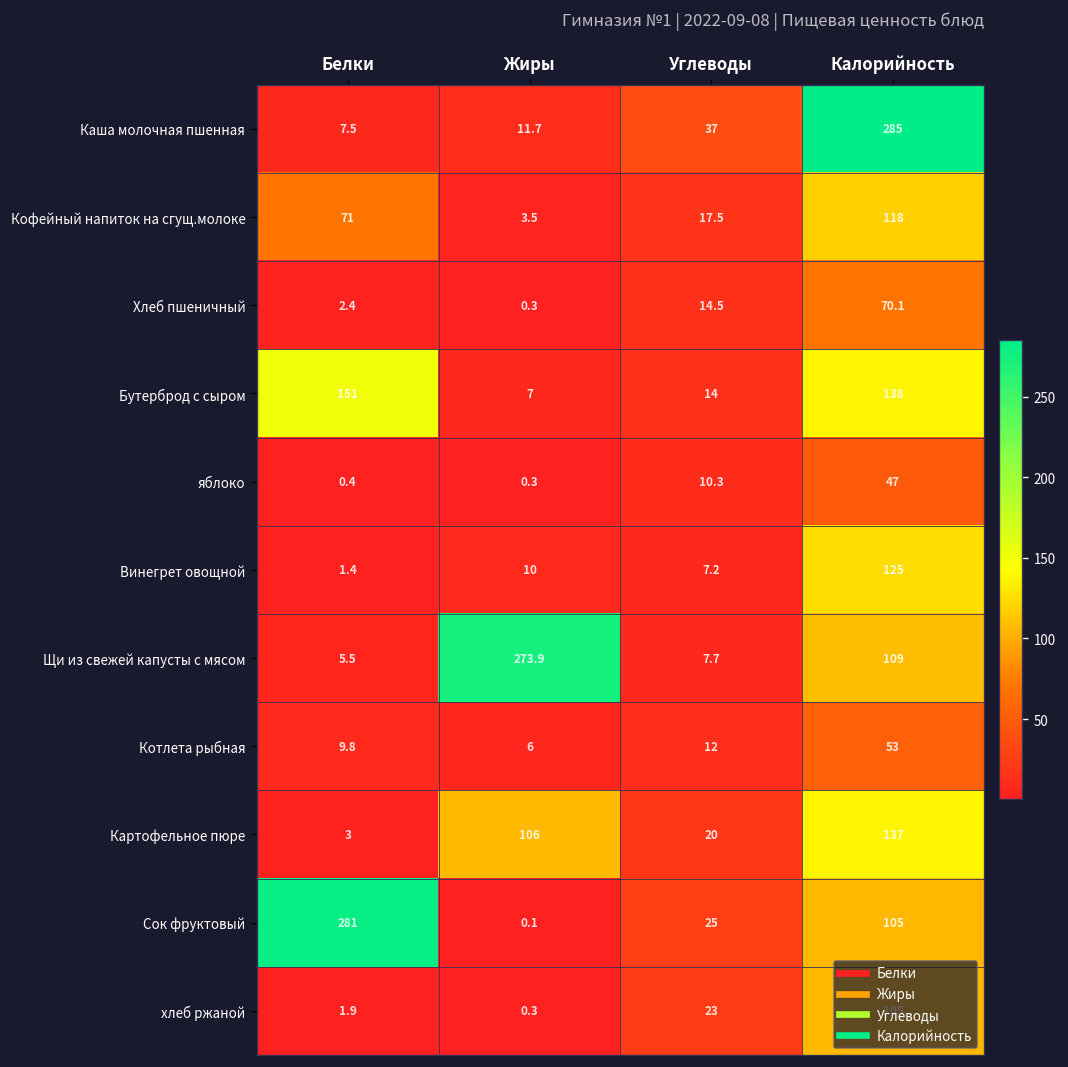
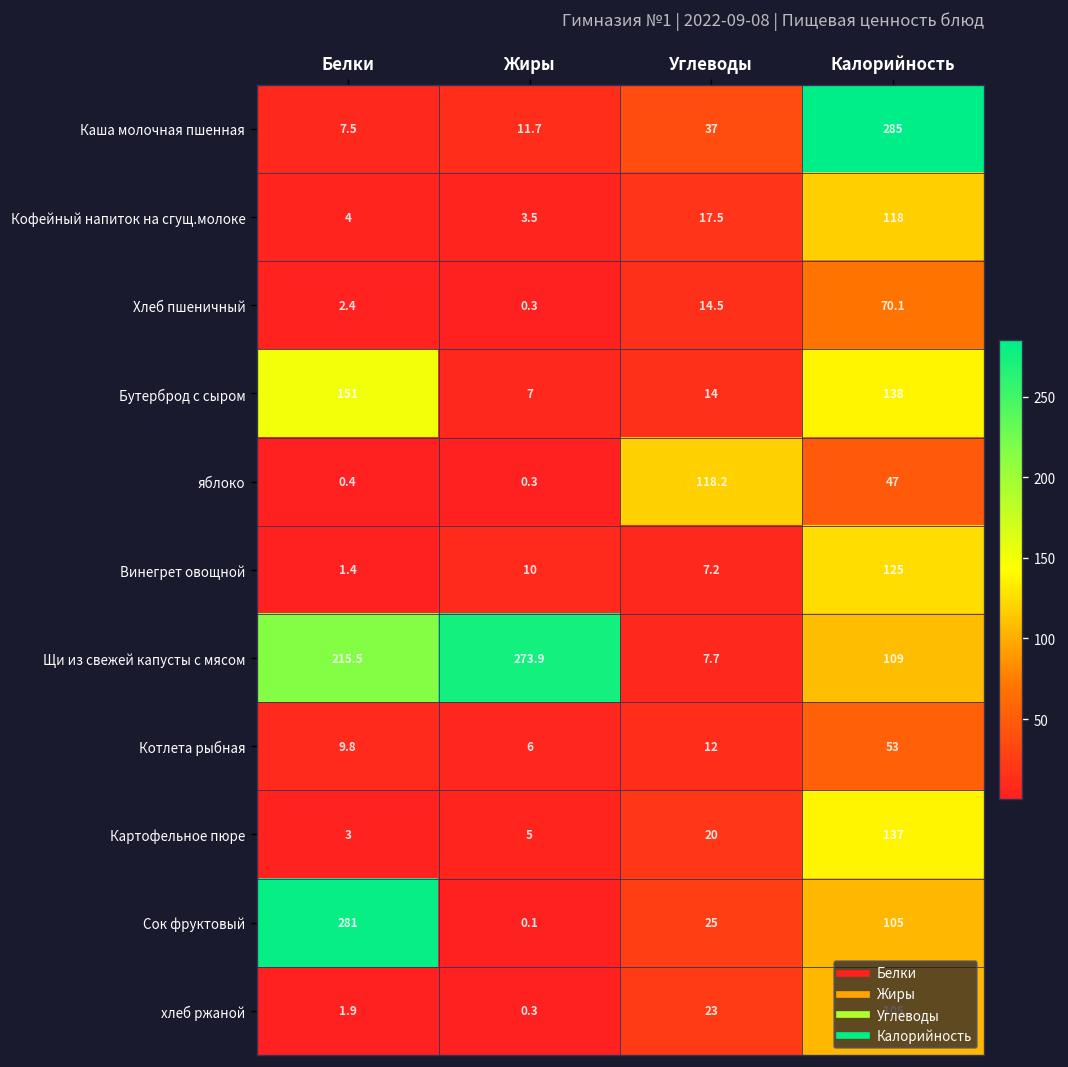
  {
    "Каша молочная пшенная": {
      "Белки": 7.5,
      "Жиры": 11.7,
      "Углеводы": 37,
      "Калорийность": 285
    },
    "Кофейный напиток на сгущ.молоке": {
-     "Белки": 71,
+     "Белки": 4,
      "Жиры": 3.5,
      "Углеводы": 17.5,
      "Калорийность": 118
    },
    "Хлеб пшеничный": {
      "Белки": 2.4,
      "Жиры": 0.3,
      "Углеводы": 14.5,
      "Калорийность": 70.1
    },
    "Бутерброд с сыром": {
      "Белки": 151,
      "Жиры": 7,
      "Углеводы": 14,
      "Калорийность": 138
    },
    "яблоко": {
      "Белки": 0.4,
      "Жиры": 0.3,
-     "Углеводы": 10.3,
+     "Углеводы": 118.2,
      "Калорийность": 47
    },
    "Винегрет овощной": {
      "Белки": 1.4,
      "Жиры": 10,
      "Углеводы": 7.2,
      "Калорийность": 125
    },
    "Щи из свежей капусты с мясом": {
-     "Белки": 5.5,
+     "Белки": 215.5,
      "Жиры": 273.9,
      "Углеводы": 7.7,
      "Калорийность": 109
    },
    "Котлета рыбная": {
      "Белки": 9.8,
      "Жиры": 6,
      "Углеводы": 12,
      "Калорийность": 53
    },
    "Картофельное пюре": {
      "Белки": 3,
-     "Жиры": 106,
+     "Жиры": 5,
      "Углеводы": 20,
      "Калорийность": 137
    },
    "Сок фруктовый": {
      "Белки": 281,
      "Жиры": 0.1,
      "Углеводы": 25,
      "Калорийность": 105
    },
    "хлеб ржаной": {
      "Белки": 1.9,
      "Жиры": 0.3,
      "Углеводы": 23
    }
  }
